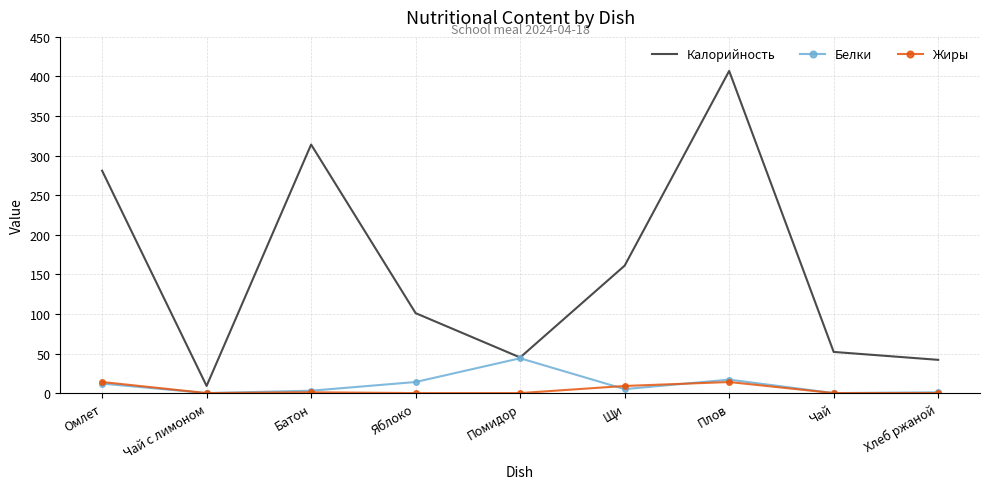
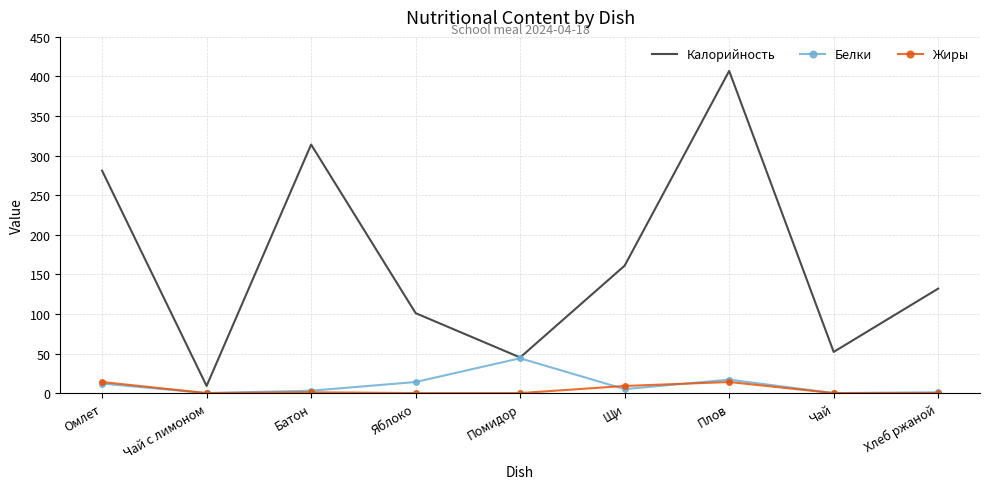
  {
    "Калорийность": {
      "Омлет": 280,
      "Чай с лимоном": 10,
      "Батон": 310,
      "Яблоко": 100,
      "Щи": 160,
      "Плов": 410,
      "Чай": 50,
-     "Хлеб ржаной": 40
+     "Хлеб ржаной": 130
    },
    "Белки": {
      "Яблоко": 10,
      "Щи": 10
    },
    "Жиры": {
      "Яблоко": 0,
      "Помидор": 0,
      "Щи": 10
    }
  }
